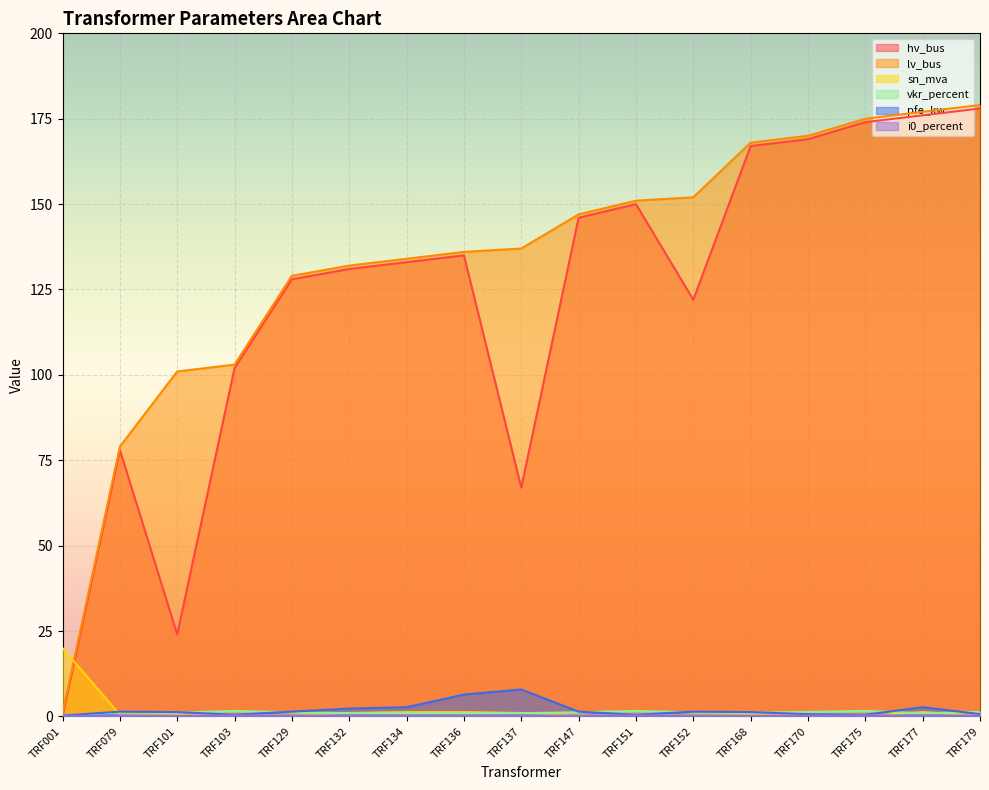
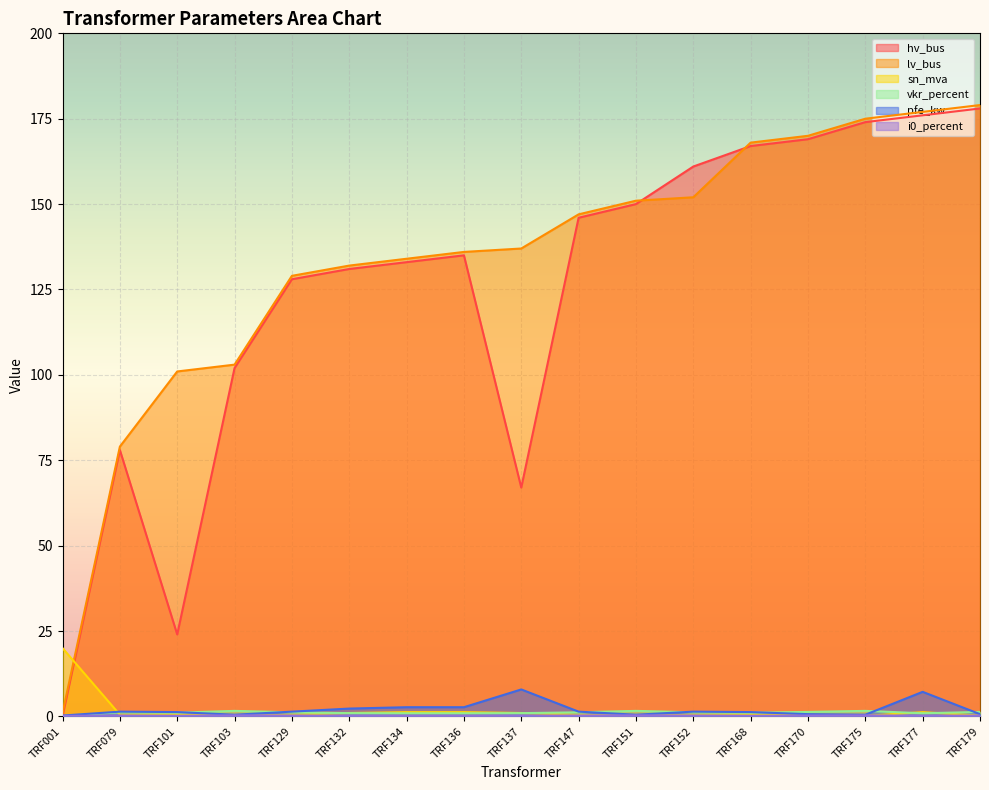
  {
    "hv_bus": {
      "TRF079": 78,
      "TRF101": 24,
      "TRF103": 102,
      "TRF129": 128,
      "TRF132": 131,
      "TRF134": 133,
      "TRF136": 135,
      "TRF137": 67,
      "TRF147": 146,
      "TRF151": 150,
-     "TRF152": 122,
+     "TRF152": 161,
      "TRF168": 167,
      "TRF170": 169,
      "TRF175": 174,
      "TRF179": 178
    },
    "vkr_percent": {
      "TRF103": 2,
      "TRF151": 2,
      "TRF175": 2
    },
    "pfe_kw": {
      "TRF132": 2,
      "TRF134": 3,
-     "TRF136": 6,
+     "TRF136": 3,
      "TRF137": 8,
-     "TRF177": 3
+     "TRF177": 7
    }
  }
